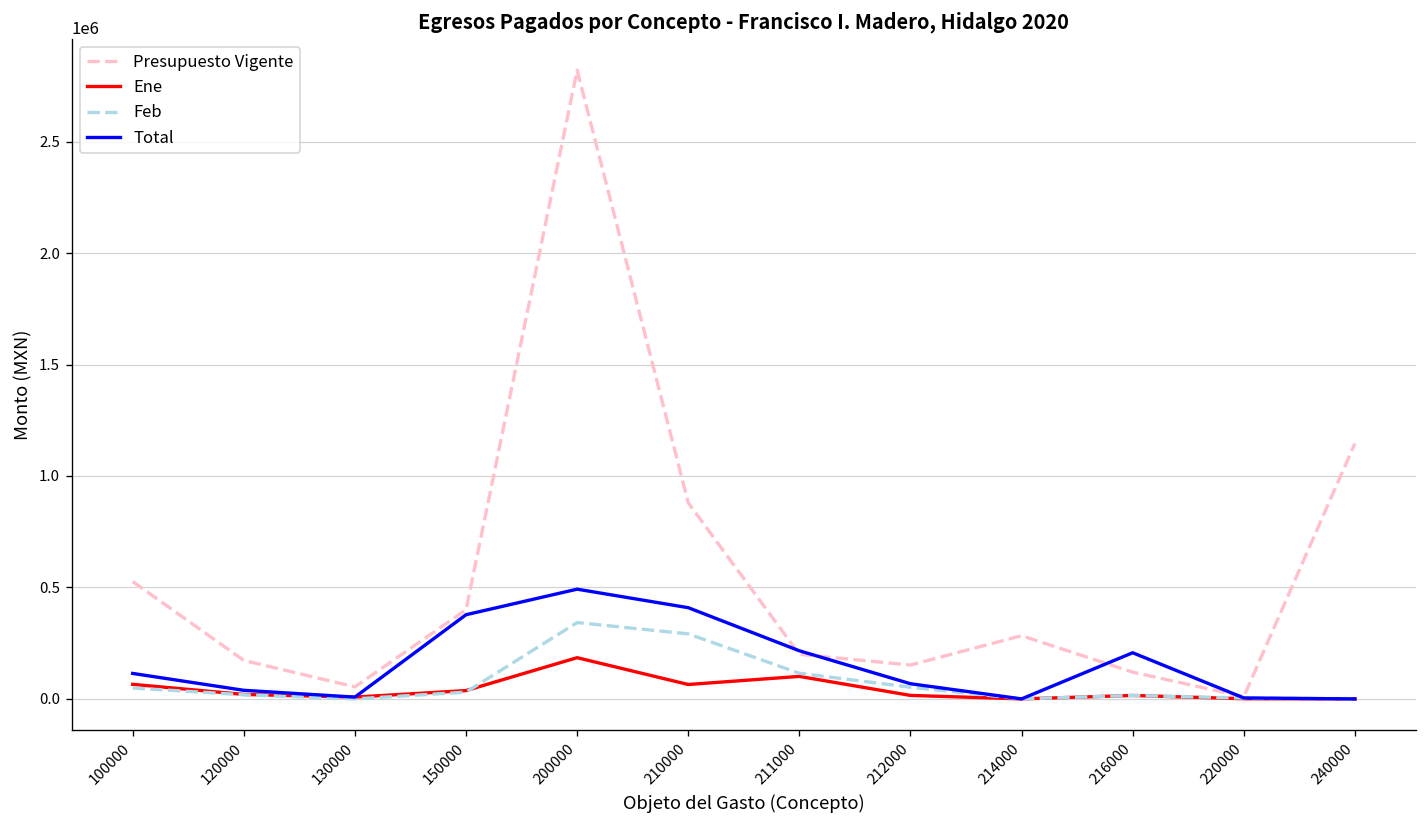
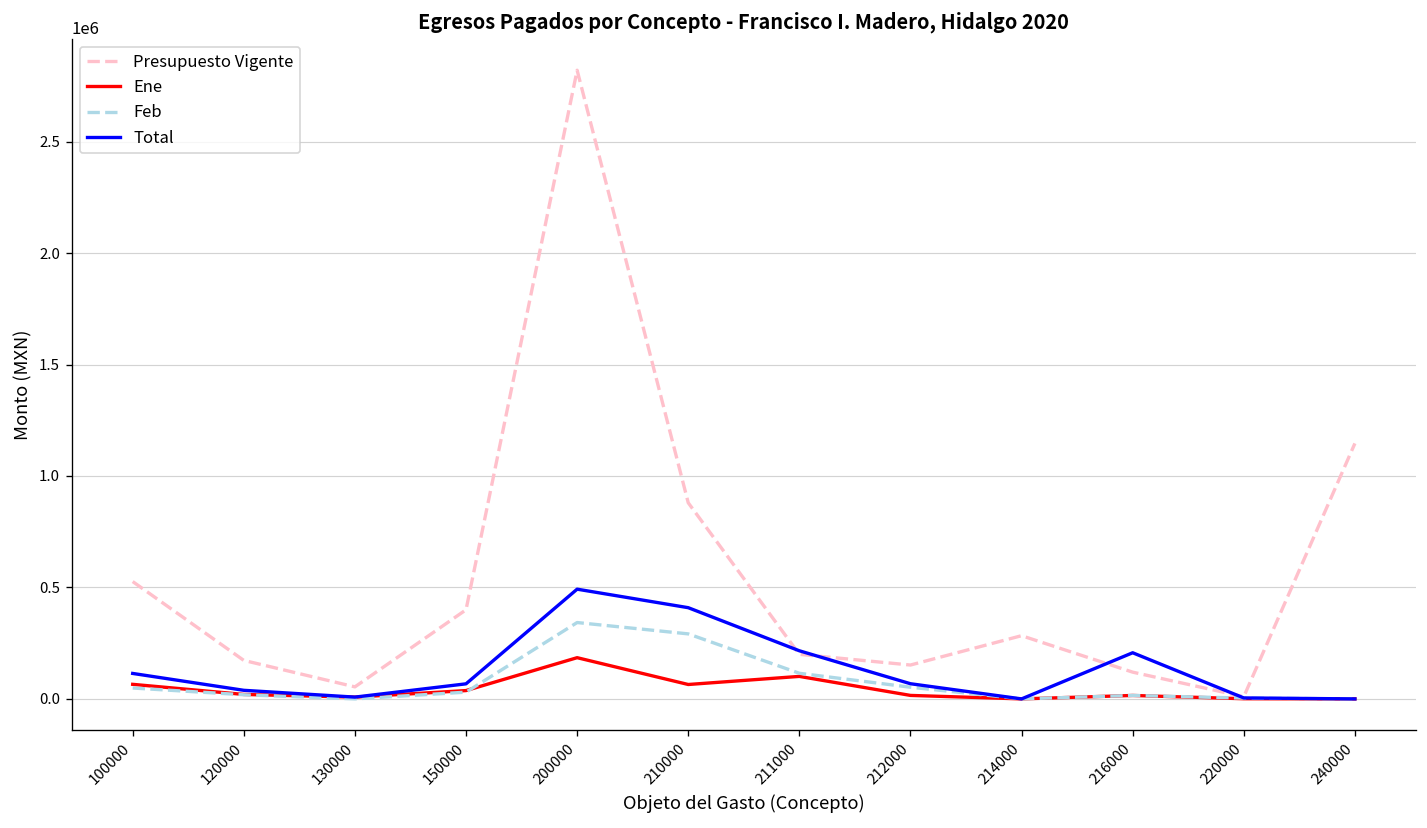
  {
    "Presupuesto Vigente": {
      "100000": 530000,
      "120000": 170000,
      "130000": 50000,
      "150000": 400000,
      "200000": 2820000,
      "210000": 880000,
      "211000": 200000,
      "212000": 150000,
      "214000": 280000,
      "216000": 120000,
      "240000": 1150000
    },
    "Ene": {
      "100000": 70000,
      "200000": 180000,
      "210000": 60000,
      "211000": 100000,
      "212000": 20000
    },
    "Feb": {
      "100000": 50000,
      "200000": 340000,
      "210000": 290000,
      "211000": 110000,
      "212000": 50000
    },
    "Total": {
      "100000": 110000,
      "120000": 40000,
-     "150000": 380000,
+     "150000": 70000,
      "200000": 490000,
      "210000": 410000,
      "211000": 220000,
      "212000": 70000,
      "216000": 210000
    }
  }
